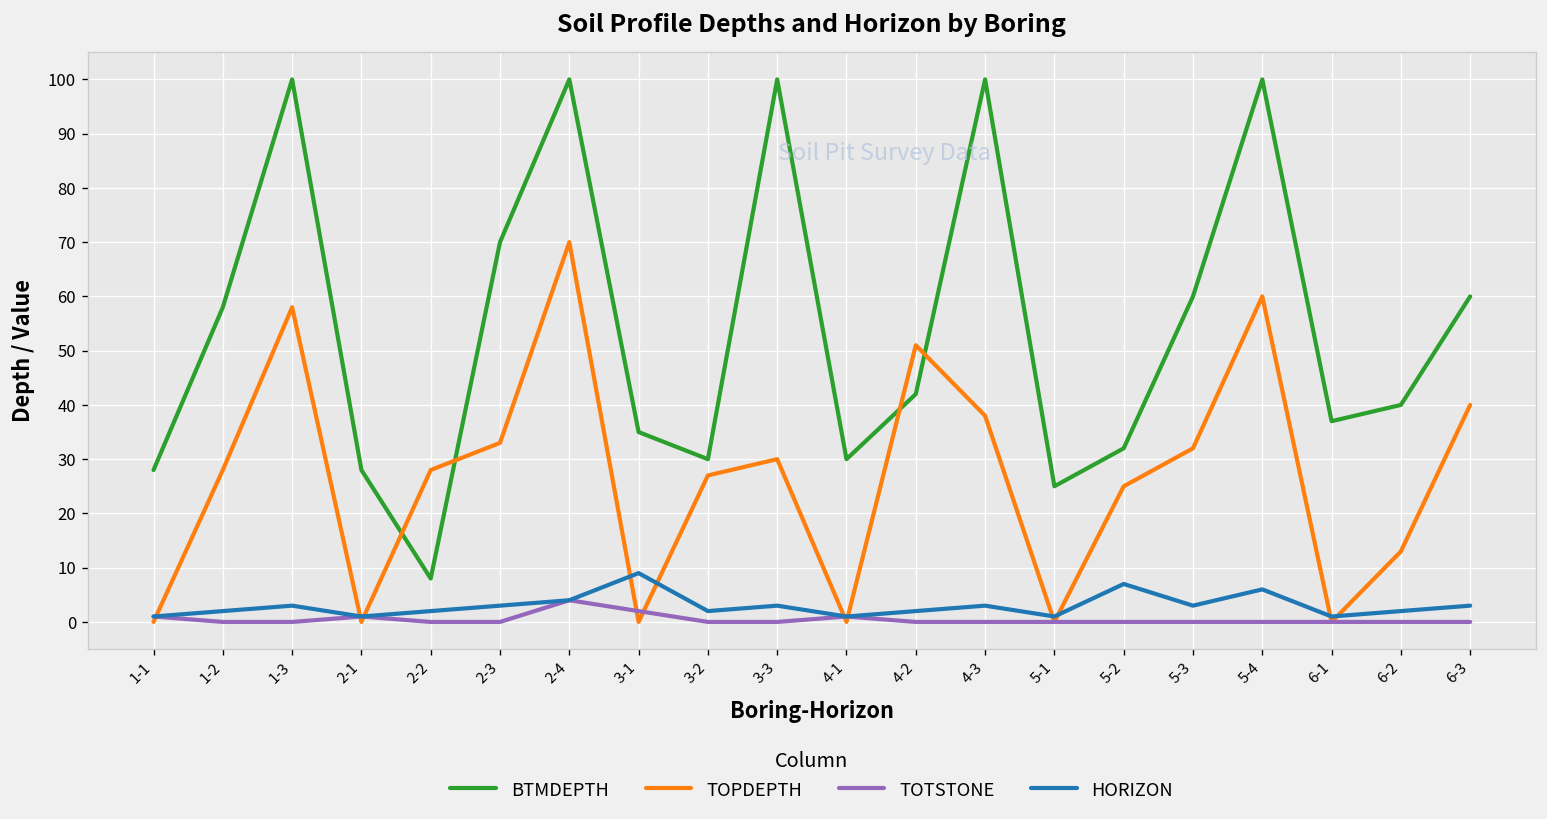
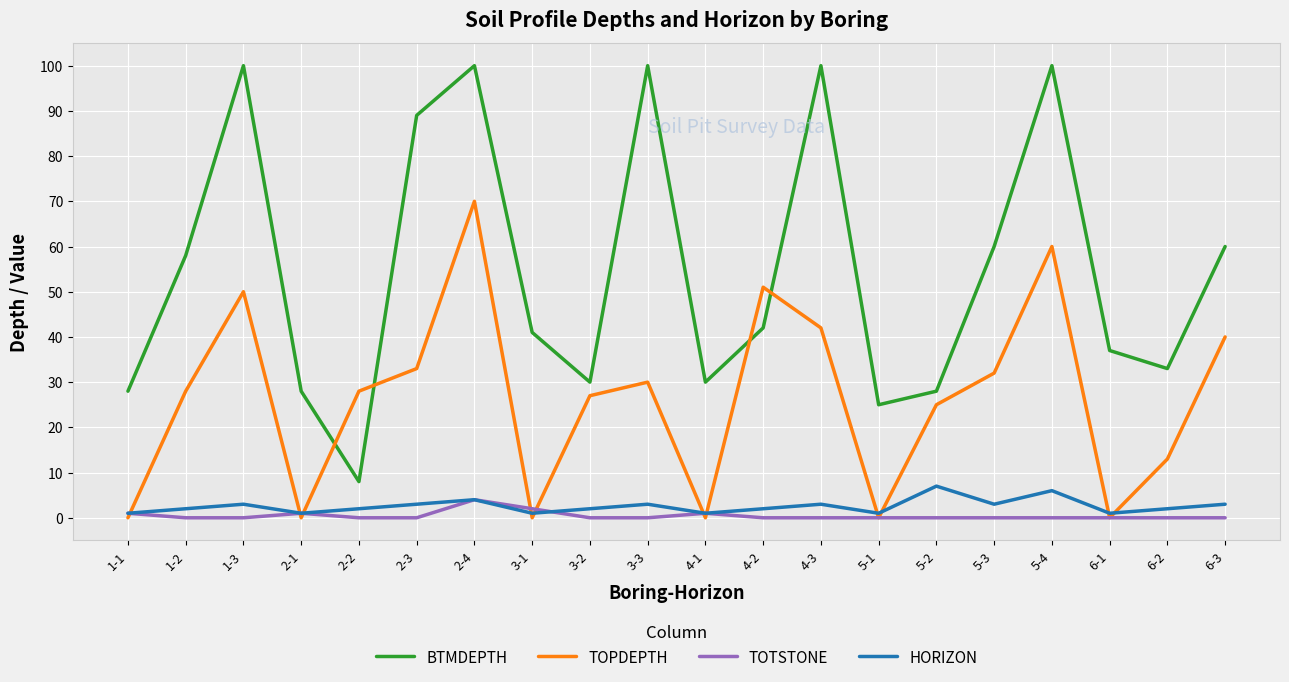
  {
    "BTMDEPTH": {
      "1-1": 28,
      "1-2": 58,
      "1-3": 100,
      "2-1": 28,
      "2-2": 8,
-     "2-3": 70,
+     "2-3": 89,
      "2-4": 100,
-     "3-1": 35,
+     "3-1": 41,
      "3-2": 30,
      "3-3": 100,
      "4-1": 30,
      "4-2": 42,
      "4-3": 100,
      "5-1": 25,
-     "5-2": 32,
+     "5-2": 28,
      "5-3": 60,
      "5-4": 100,
      "6-1": 37,
-     "6-2": 40,
+     "6-2": 33,
      "6-3": 60
    },
    "TOPDEPTH": {
      "1-1": 0,
      "1-2": 28,
-     "1-3": 58,
+     "1-3": 50,
      "2-1": 0,
      "2-2": 28,
      "2-3": 33,
      "2-4": 70,
      "3-1": 0,
      "3-2": 27,
      "3-3": 30,
      "4-1": 0,
      "4-2": 51,
-     "4-3": 38,
+     "4-3": 42,
      "5-2": 25,
      "5-3": 32,
      "5-4": 60,
      "6-2": 13,
      "6-3": 40
    },
    "TOTSTONE": {
      "1-2": 0,
      "1-3": 0,
      "2-2": 0,
      "2-3": 0,
      "3-1": 2,
      "3-2": 0,
      "3-3": 0,
      "4-2": 0,
      "4-3": 0,
      "5-2": 0,
      "5-3": 0,
      "5-4": 0,
      "6-2": 0,
      "6-3": 0
    },
    "HORIZON": {
      "1-2": 2,
      "1-3": 3,
      "2-2": 2,
      "2-3": 3,
-     "3-1": 9,
+     "3-1": 1,
      "3-2": 2,
      "3-3": 3,
      "4-2": 2,
      "4-3": 3,
      "5-1": 1,
      "5-2": 7,
      "5-3": 3,
      "5-4": 6,
      "6-1": 1,
      "6-2": 2,
      "6-3": 3
    }
  }
